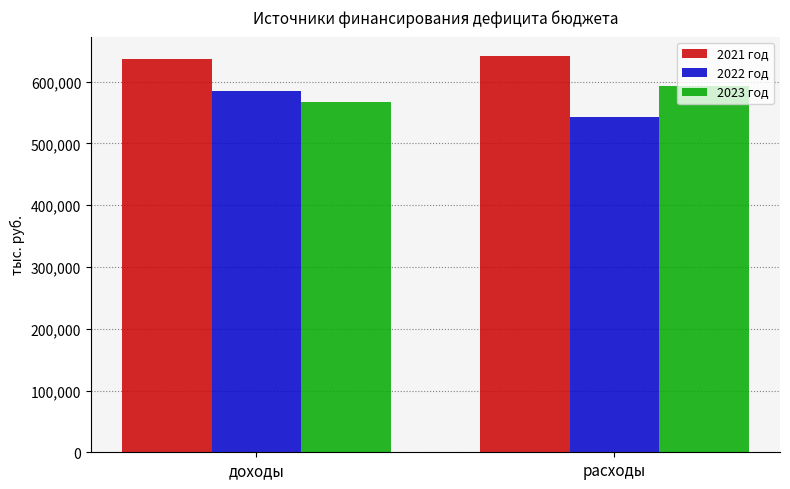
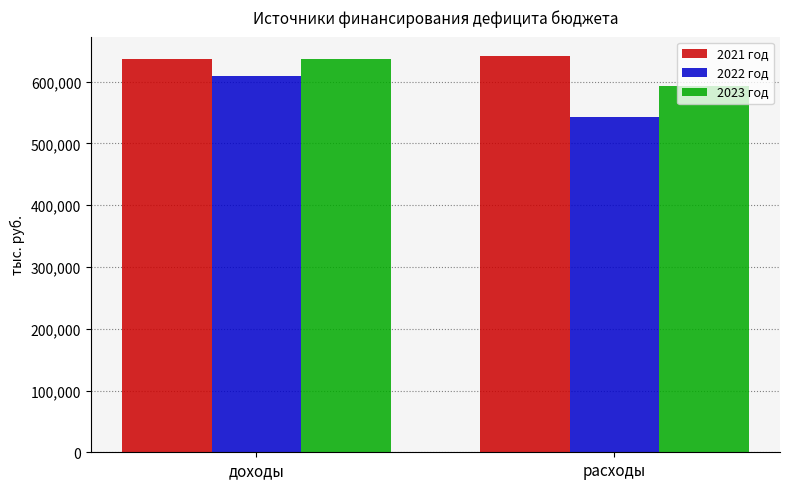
  {
    "2021 год": {
      "доходы": "640,000",
      "расходы": "640,000"
    },
    "2022 год": {
-     "доходы": "580,000",
+     "доходы": "610,000",
      "расходы": "540,000"
    },
    "2023 год": {
-     "доходы": "570,000"
+     "доходы": "640,000"
    }
  }
